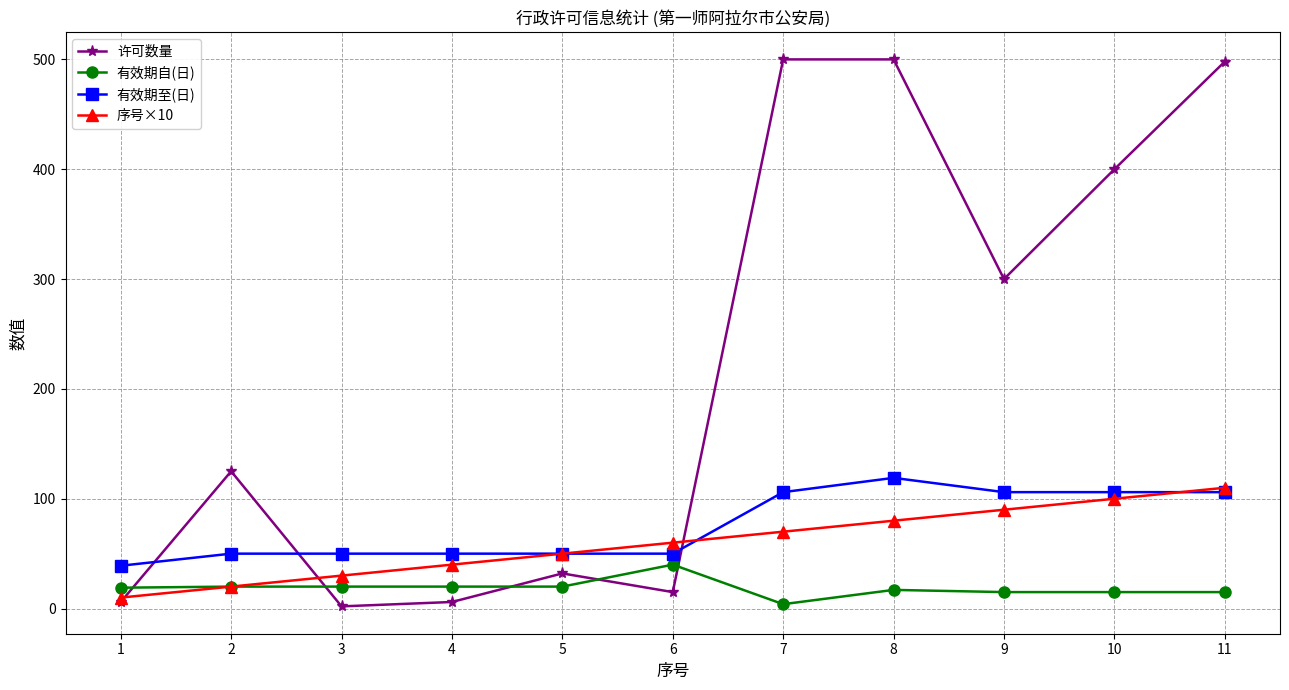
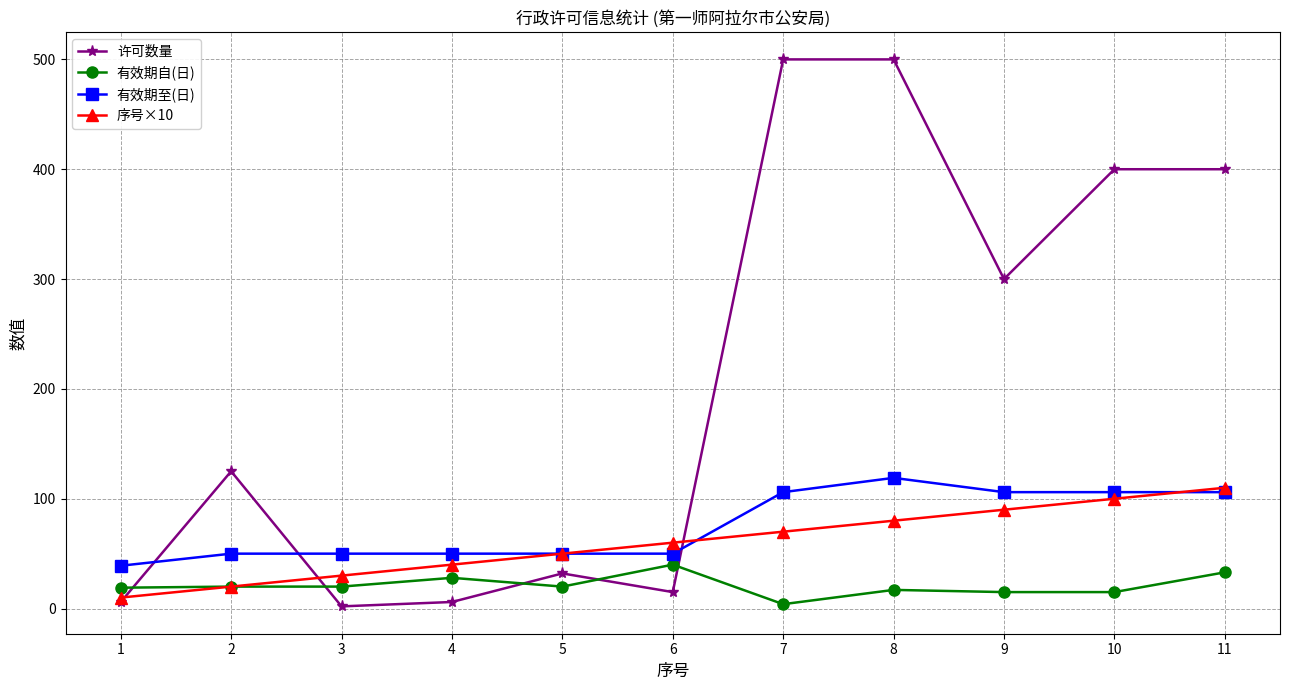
  {
    "许可数量": {
      "1": 6,
      "2": 125,
      "3": 2,
      "4": 6,
      "5": 32,
      "6": 15,
      "7": 500,
      "8": 500,
      "9": 300,
      "10": 400,
-     "11": 498
+     "11": 400
    },
    "有效期自(日)": {
      "1": 19,
      "3": 20,
-     "4": 20,
+     "4": 28,
      "5": 20,
      "6": 40,
      "7": 4,
      "8": 17,
      "9": 15,
      "10": 15,
-     "11": 15
+     "11": 33
    },
    "有效期至(日)": {
      "1": 39,
      "2": 50,
      "3": 50,
      "4": 50,
      "6": 50,
      "7": 106,
      "8": 119,
      "9": 106,
      "10": 106,
      "11": 106
    },
    "序号×10": {
      "1": 10,
      "3": 30,
      "4": 40,
      "6": 60,
      "7": 70,
      "8": 80,
      "9": 90,
      "10": 100,
      "11": 110
    }
  }
